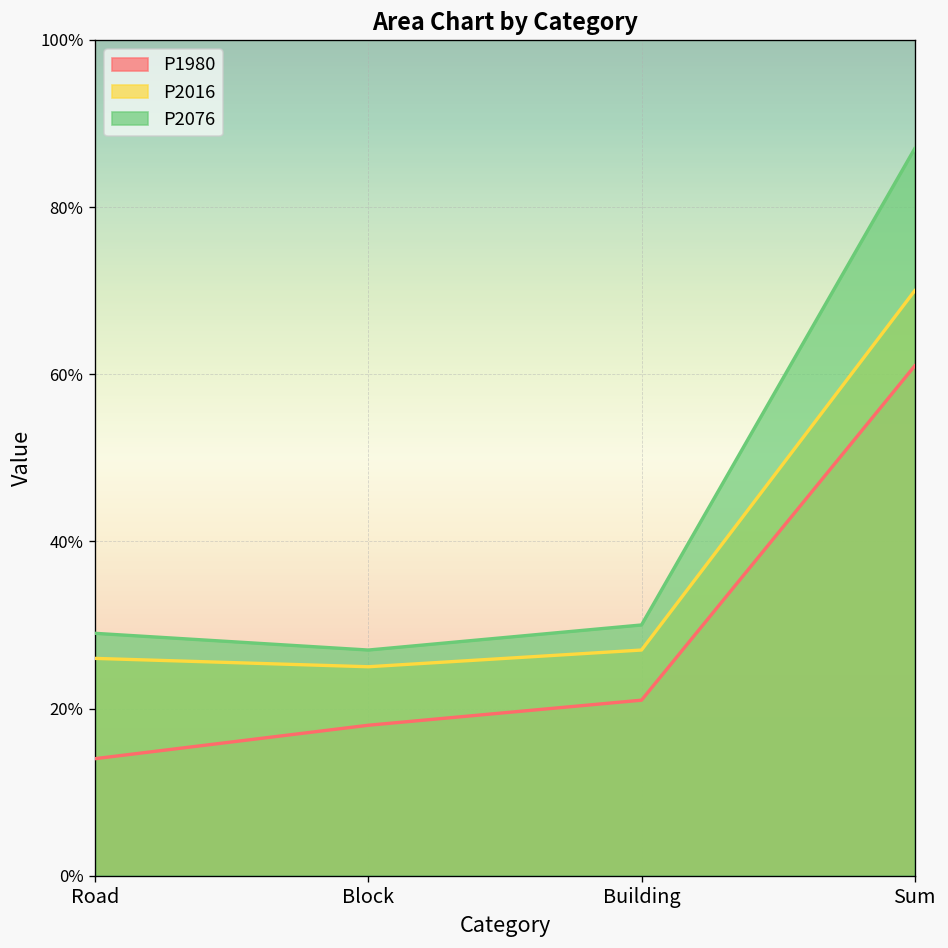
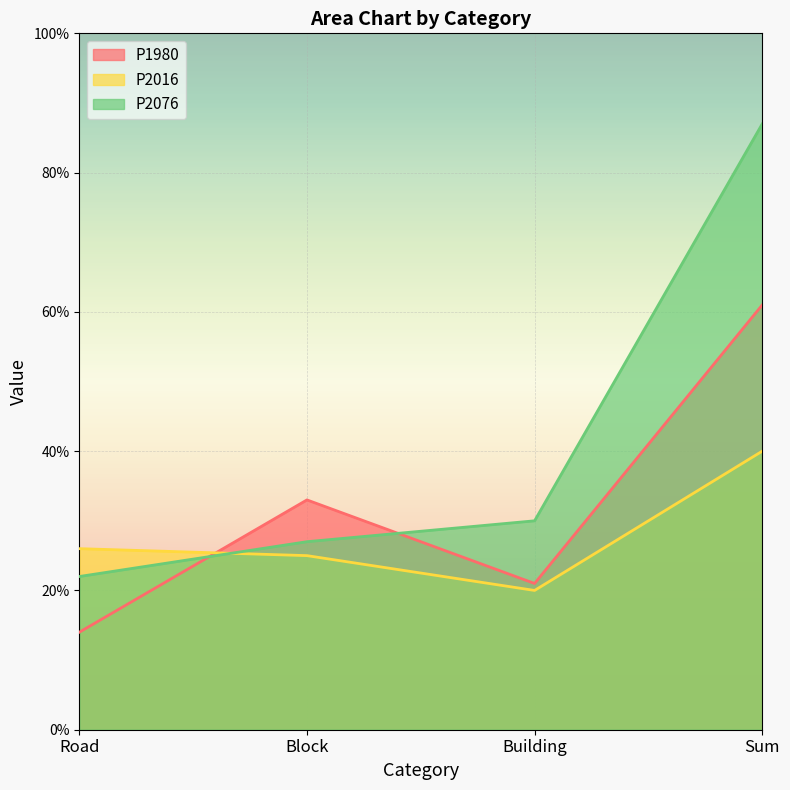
  {
    "P1980": {
      "Road": "14%",
-     "Block": "18%",
+     "Block": "33%",
      "Building": "21%",
      "Sum": "61%"
    },
    "P2016": {
      "Road": "26%",
      "Block": "25%",
-     "Building": "27%",
-     "Sum": "70%"
+     "Building": "20%",
+     "Sum": "40%"
    },
    "P2076": {
-     "Road": "29%",
+     "Road": "22%",
      "Block": "27%",
      "Building": "30%",
      "Sum": "87%"
    }
  }
